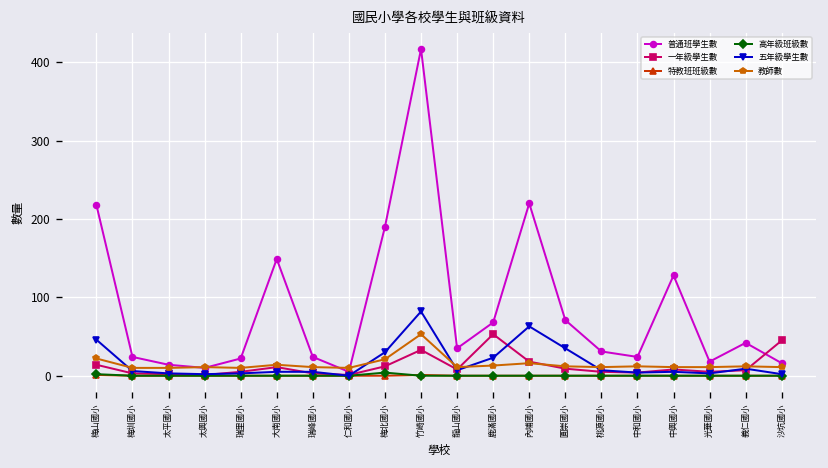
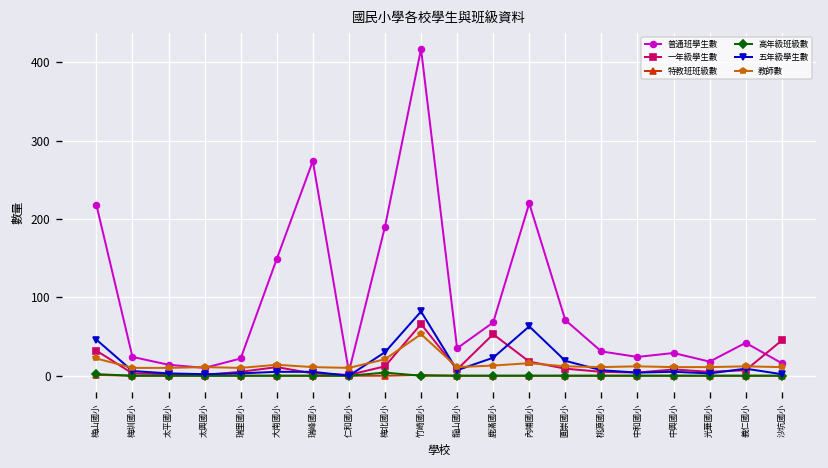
  {
    "普通班學生數": {
      "梅山國小": 220,
      "梅圳國小": 20,
      "太平國小": 10,
      "瑞里國小": 20,
      "大南國小": 150,
-     "瑞峰國小": 20,
+     "瑞峰國小": 270,
      "仁和國小": 10,
      "梅北國小": 190,
      "竹崎國小": 420,
      "龍山國小": 40,
      "鹿滿國小": 70,
      "內埔國小": 220,
      "圓崇國小": 70,
      "桃源國小": 30,
      "中和國小": 20,
-     "中興國小": 130,
+     "中興國小": 30,
      "光華國小": 20,
      "義仁國小": 40,
      "沙坑國小": 20
    },
    "一年級學生數": {
-     "梅山國小": 10,
+     "梅山國小": 30,
      "梅北國小": 10,
-     "竹崎國小": 30,
+     "竹崎國小": 70,
      "鹿滿國小": 50,
      "沙坑國小": 50
    },
    "高年級班級數": {
      "梅北國小": 0
    },
    "五年級學生數": {
      "梅山國小": 50,
      "大南國小": 10,
      "梅北國小": 30,
      "竹崎國小": 80,
      "鹿滿國小": 20,
      "內埔國小": 60,
-     "圓崇國小": 40
+     "圓崇國小": 20
    }
  }
